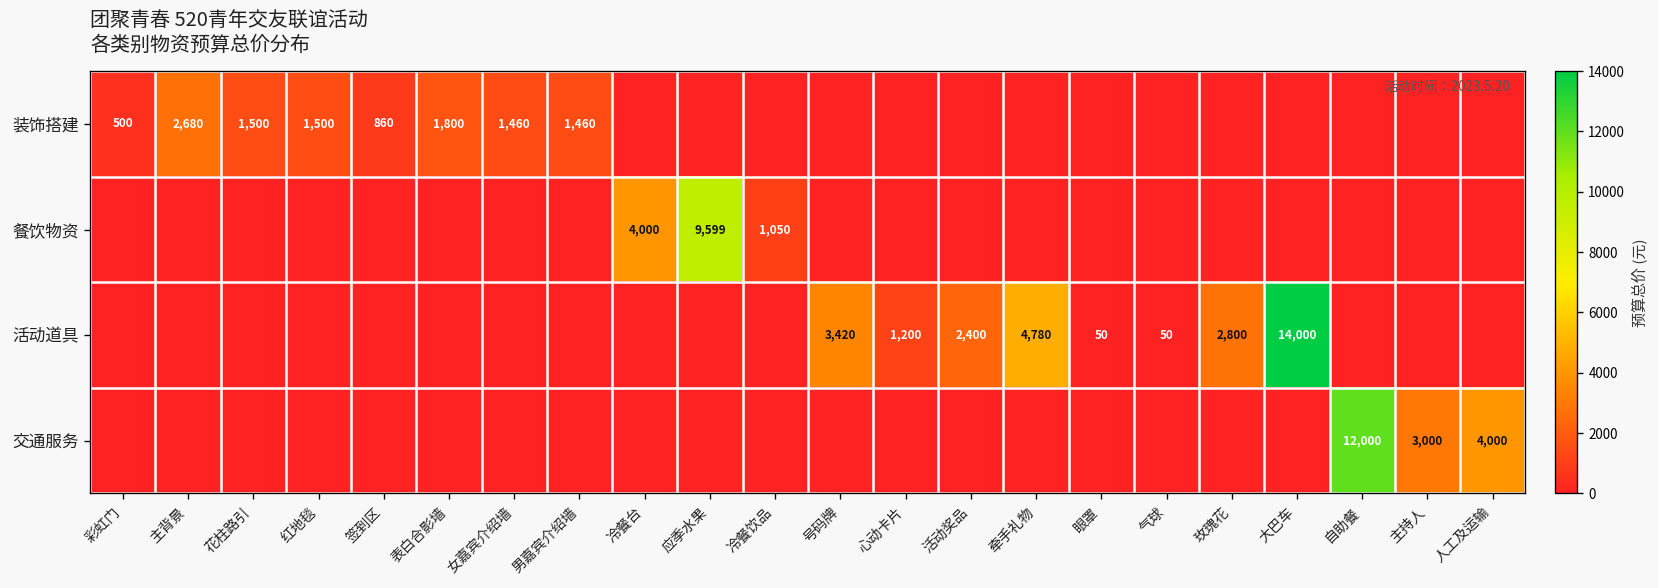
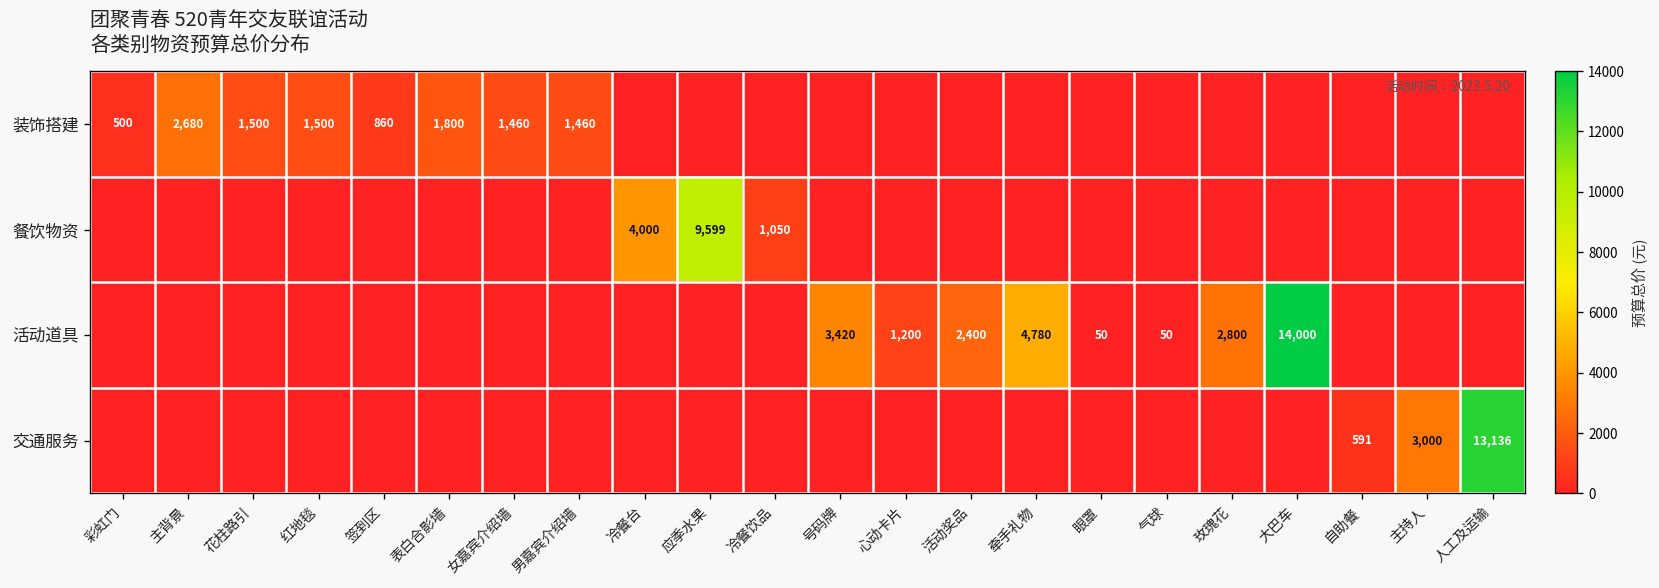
  {
    "装饰搭建": {
      "彩虹门": "500",
      "主背景": "2,680",
      "花柱路引": "1,500",
      "红地毯": "1,500",
      "签到区": "860",
      "表白合影墙": "1,800",
      "女嘉宾介绍墙": "1,460",
      "男嘉宾介绍墙": "1,460"
    },
    "餐饮物资": {
      "冷餐台": "4,000",
      "应季水果": "9,599",
      "冷餐饮品": "1,050"
    },
    "活动道具": {
      "号码牌": "3,420",
      "心动卡片": "1,200",
      "活动奖品": "2,400",
      "牵手礼物": "4,780",
      "眼罩": "50",
      "气球": "50",
      "玫瑰花": "2,800",
      "大巴车": "14,000"
    },
    "交通服务": {
-     "自助餐": "12,000",
+     "自助餐": "591",
      "主持人": "3,000",
-     "人工及运输": "4,000"
+     "人工及运输": "13,136"
    }
  }
